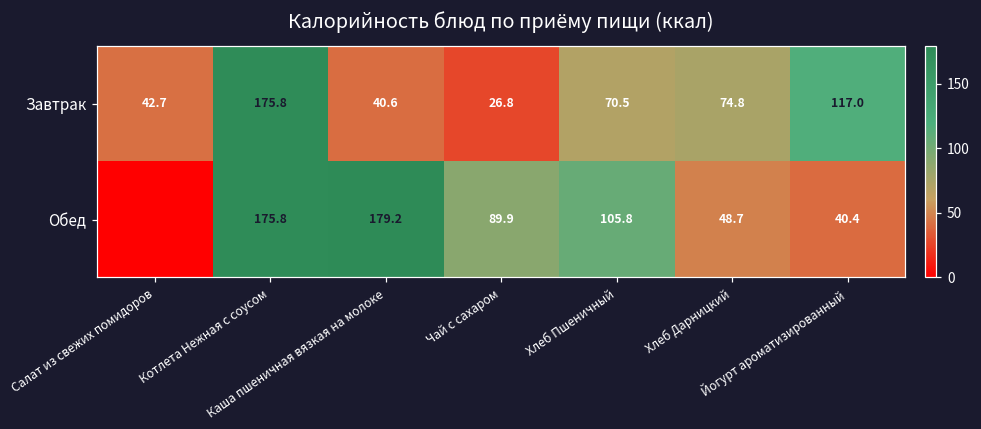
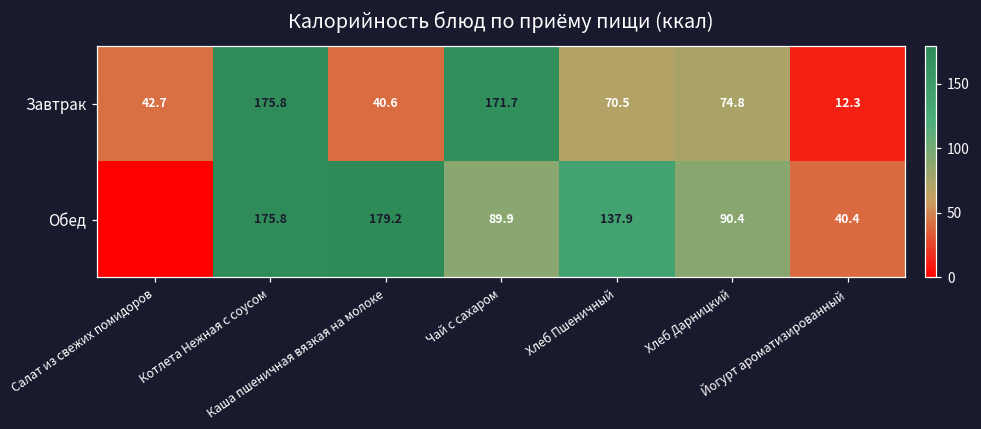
  {
    "Завтрак": {
      "Салат из свежих помидоров": 42.7,
      "Котлета Нежная с соусом": 175.8,
      "Каша пшеничная вязкая на молоке": 40.6,
-     "Чай с сахаром": 26.8,
+     "Чай с сахаром": 171.7,
      "Хлеб Пшеничный": 70.5,
      "Хлеб Дарницкий": 74.8,
-     "Йогурт ароматизированный": 117.0
+     "Йогурт ароматизированный": 12.3
    },
    "Обед": {
      "Котлета Нежная с соусом": 175.8,
      "Каша пшеничная вязкая на молоке": 179.2,
      "Чай с сахаром": 89.9,
-     "Хлеб Пшеничный": 105.8,
-     "Хлеб Дарницкий": 48.7,
+     "Хлеб Пшеничный": 137.9,
+     "Хлеб Дарницкий": 90.4,
      "Йогурт ароматизированный": 40.4
    }
  }
